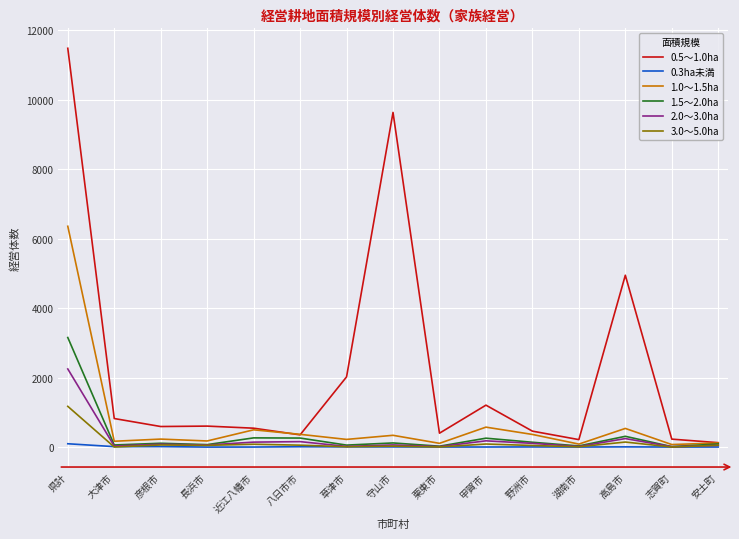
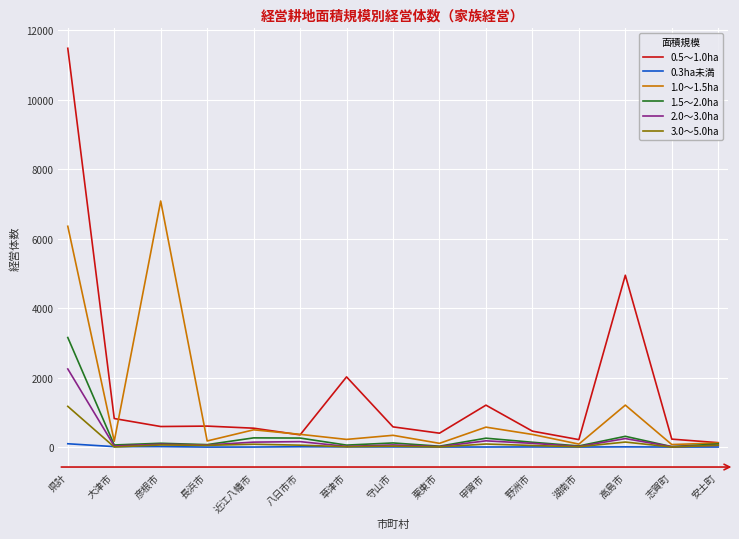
  {
    "0.5～1.0ha": {
      "県計": 11500,
      "大津市": 800,
      "彦根市": 600,
      "長浜市": 600,
      "草津市": 2000,
-     "守山市": 9600,
+     "守山市": 600,
      "栗東市": 400,
      "甲賀市": 1200,
      "野洲市": 500,
      "湖南市": 200,
      "高島市": 4900,
      "志賀町": 200
    },
    "0.3ha未満": {
      "県計": 100,
      "近江八幡市": 0,
      "甲賀市": 0,
      "高島市": 0
    },
    "1.0～1.5ha": {
      "県計": 6400,
      "大津市": 200,
-     "彦根市": 200,
+     "彦根市": 7100,
      "長浜市": 200,
      "草津市": 200,
      "守山市": 300,
      "栗東市": 100,
      "甲賀市": 600,
      "野洲市": 400,
-     "高島市": 500
+     "高島市": 1200
    },
    "1.5～2.0ha": {
      "県計": 3200,
      "近江八幡市": 300,
      "八日市市": 300,
      "甲賀市": 300
    },
    "2.0～3.0ha": {
      "県計": 2200,
      "八日市市": 200,
      "甲賀市": 200
    },
    "3.0～5.0ha": {
      "県計": 1200,
      "甲賀市": 100,
      "高島市": 100
    }
  }
